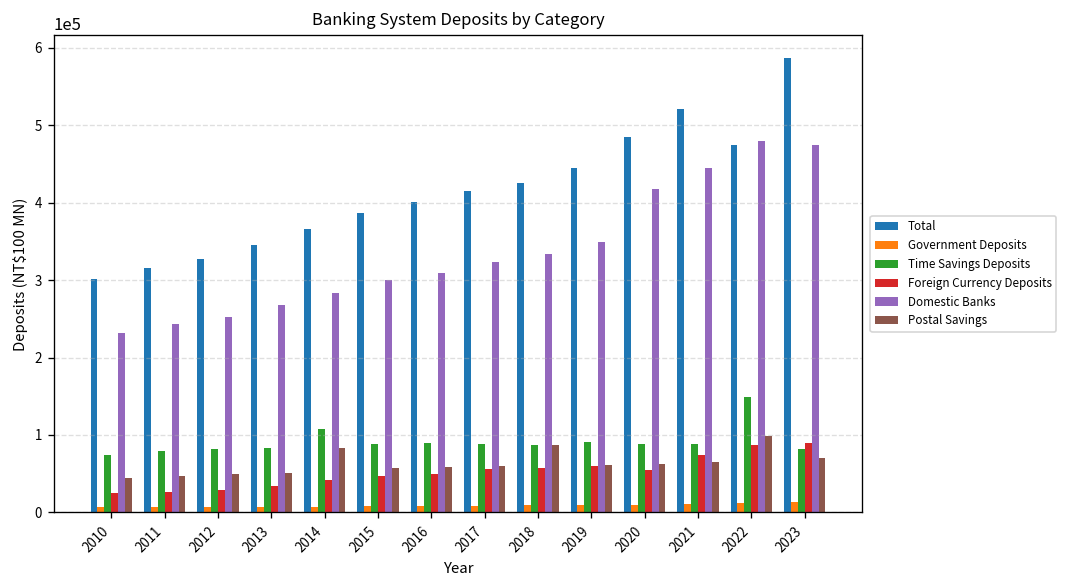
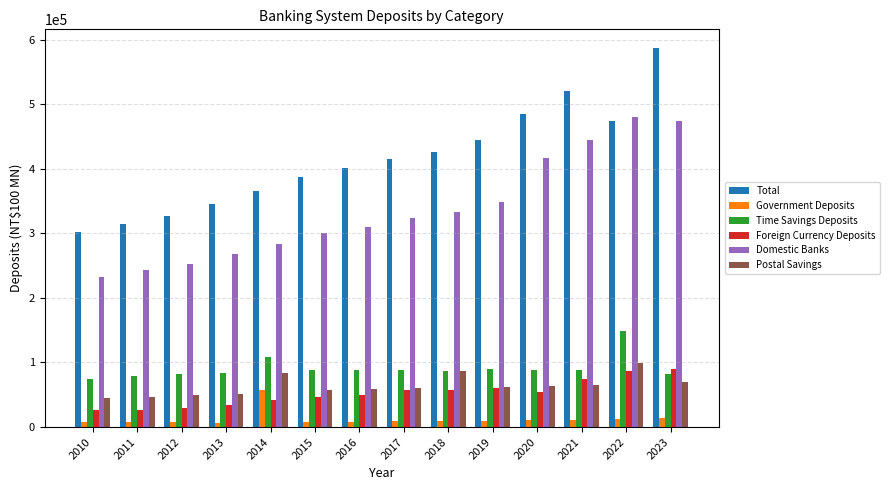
  {
    "Total": {
      "2010": 300000,
      "2011": 320000,
      "2012": 330000,
      "2013": 340000,
      "2014": 370000,
      "2015": 390000,
      "2016": 400000,
      "2017": 410000,
      "2018": 430000,
      "2019": 440000,
      "2020": 490000,
      "2021": 520000,
      "2022": 470000,
      "2023": 590000
    },
    "Government Deposits": {
      "2010": 10000,
      "2011": 10000,
      "2012": 10000,
      "2013": 10000,
-     "2014": 10000,
+     "2014": 60000,
      "2015": 10000,
      "2016": 10000,
      "2017": 10000,
      "2018": 10000,
      "2019": 10000,
      "2020": 10000,
      "2021": 10000,
      "2022": 10000,
      "2023": 10000
    },
    "Time Savings Deposits": {
      "2010": 70000,
      "2011": 80000,
      "2012": 80000,
      "2013": 80000,
      "2014": 110000,
      "2015": 90000,
      "2016": 90000,
      "2017": 90000,
      "2018": 90000,
      "2019": 90000,
      "2020": 90000,
      "2021": 90000,
      "2022": 150000,
      "2023": 80000
    },
    "Foreign Currency Deposits": {
      "2010": 30000,
      "2011": 30000,
      "2012": 30000,
      "2013": 30000,
      "2014": 40000,
      "2015": 50000,
      "2016": 50000,
      "2017": 60000,
      "2018": 60000,
      "2019": 60000,
      "2020": 50000,
      "2021": 70000,
      "2022": 90000,
      "2023": 90000
    },
    "Domestic Banks": {
      "2010": 230000,
      "2011": 240000,
      "2012": 250000,
      "2013": 270000,
      "2014": 280000,
      "2015": 300000,
      "2016": 310000,
      "2017": 320000,
      "2018": 330000,
      "2019": 350000,
      "2020": 420000,
      "2021": 440000,
      "2022": 480000,
      "2023": 470000
    },
    "Postal Savings": {
      "2010": 40000,
      "2011": 50000,
      "2012": 50000,
      "2013": 50000,
      "2014": 80000,
      "2015": 60000,
      "2016": 60000,
      "2017": 60000,
      "2018": 90000,
      "2019": 60000,
      "2020": 60000,
      "2021": 60000,
      "2022": 100000,
      "2023": 70000
    }
  }
